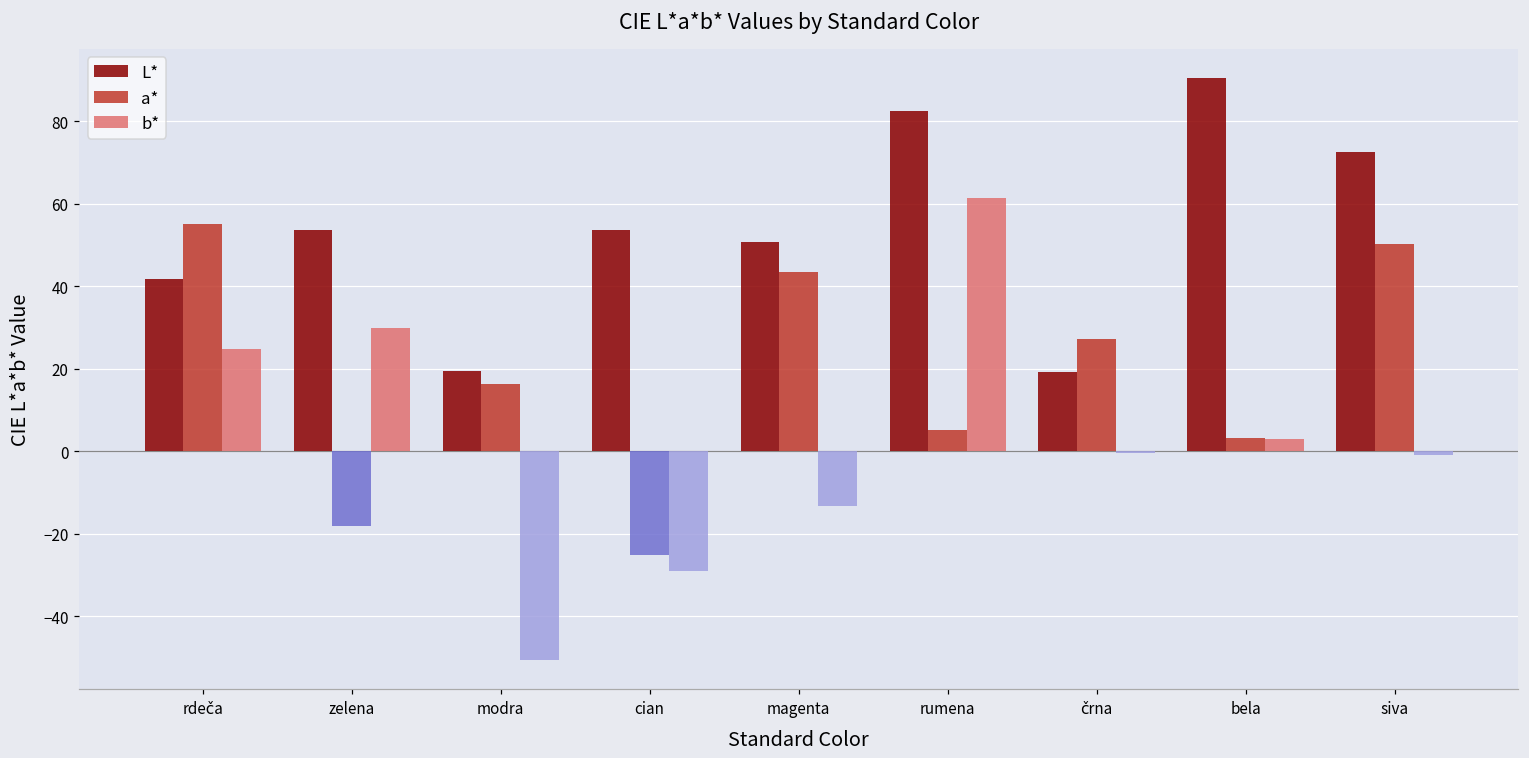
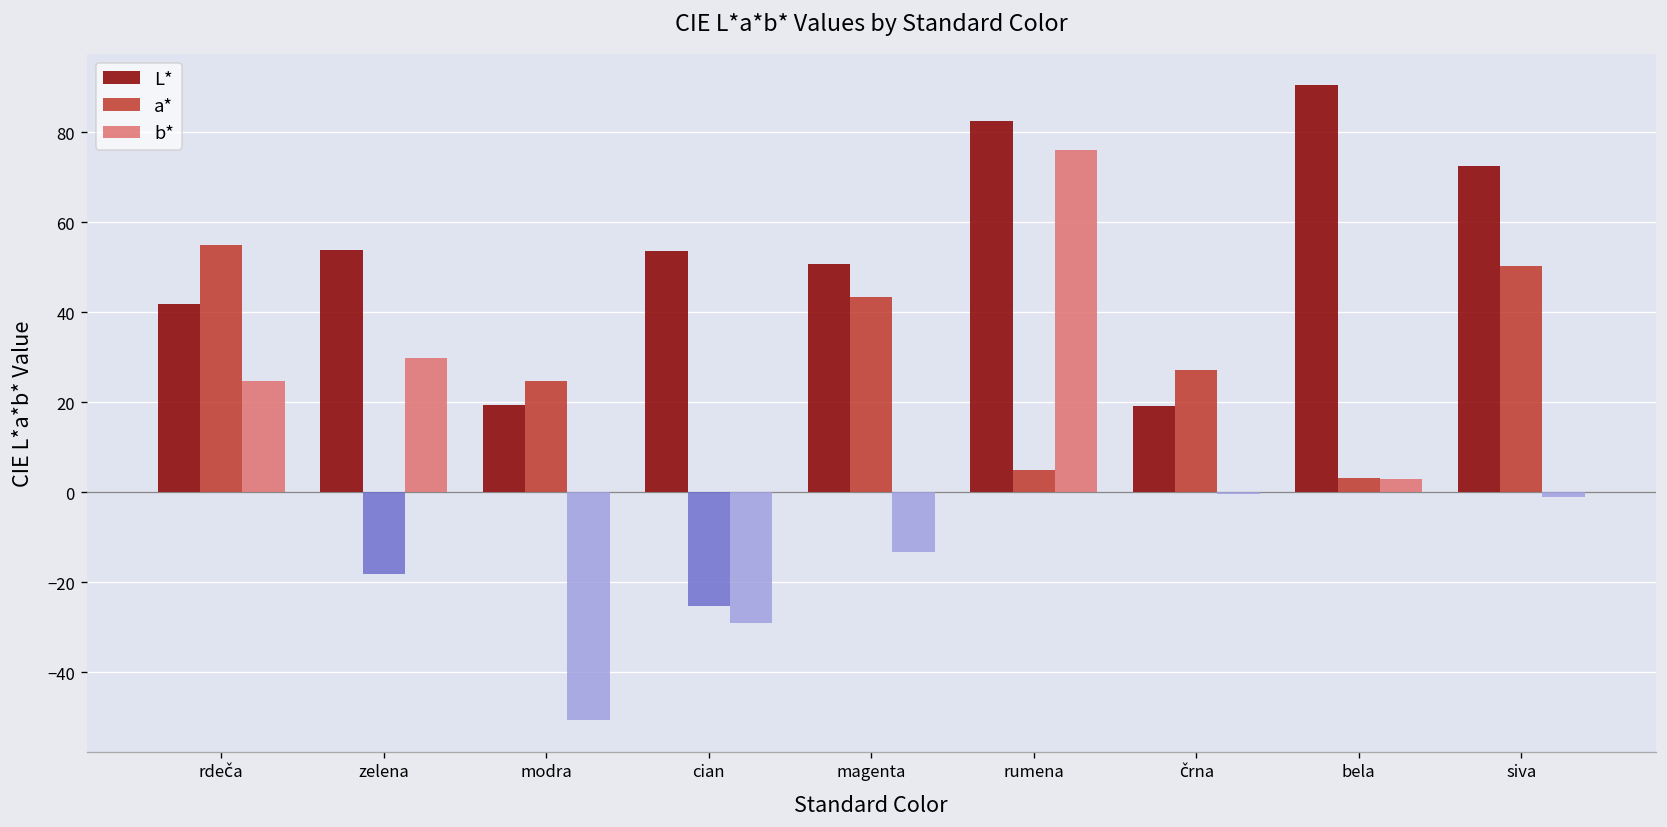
  {
    "L*": {
      "rdeča": 42,
      "zelena": 54,
      "modra": 19,
      "cian": 54,
      "magenta": 51,
      "rumena": 83,
      "črna": 19,
      "bela": 90,
      "siva": 73
    },
    "a*": {
      "rdeča": 55,
      "zelena": -18,
-     "modra": 16,
+     "modra": 25,
      "cian": -25,
      "magenta": 43,
      "rumena": 5,
      "črna": 27,
      "bela": 3,
      "siva": 50
    },
    "b*": {
      "rdeča": 25,
      "zelena": 30,
      "modra": -51,
      "cian": -29,
      "magenta": -13,
-     "rumena": 61,
+     "rumena": 76,
      "bela": 3,
      "siva": -1
    }
  }
